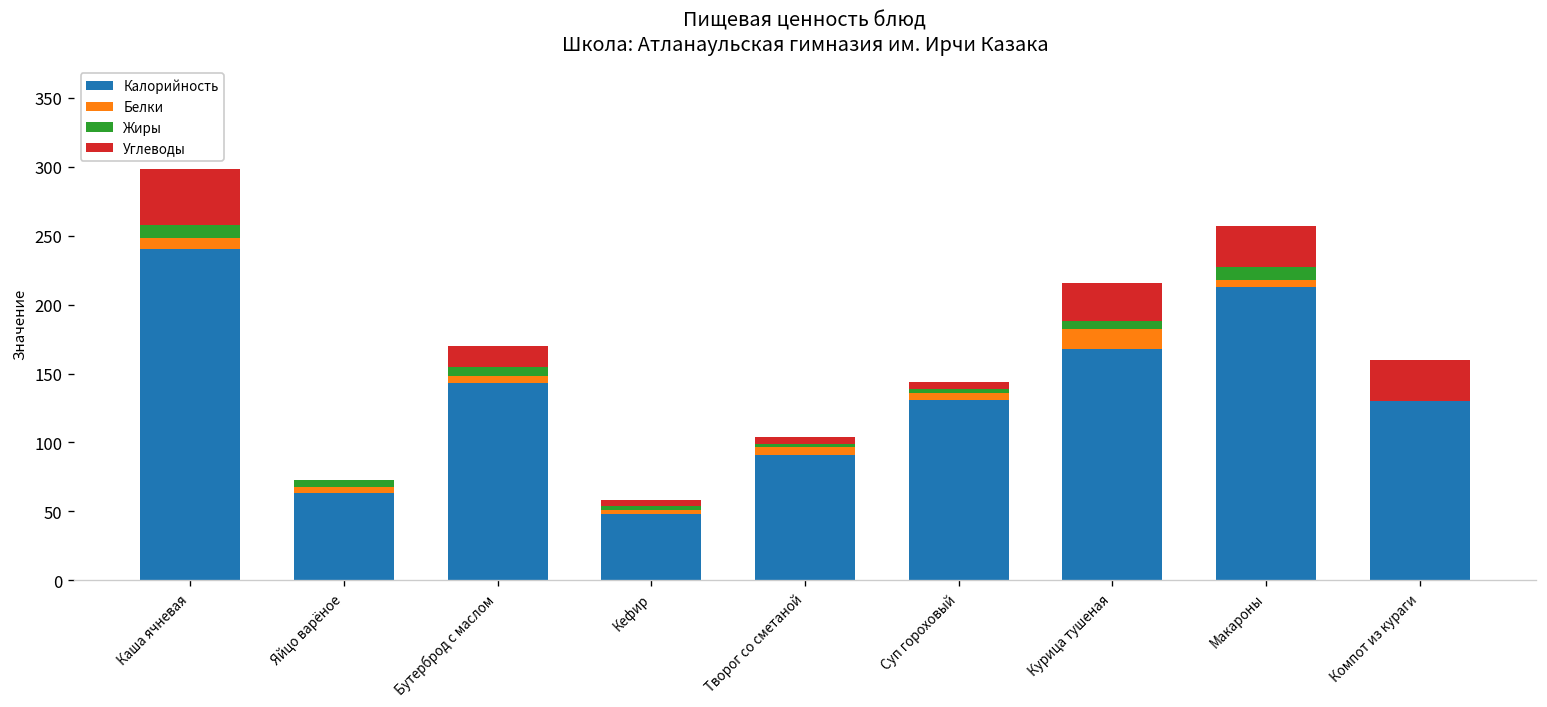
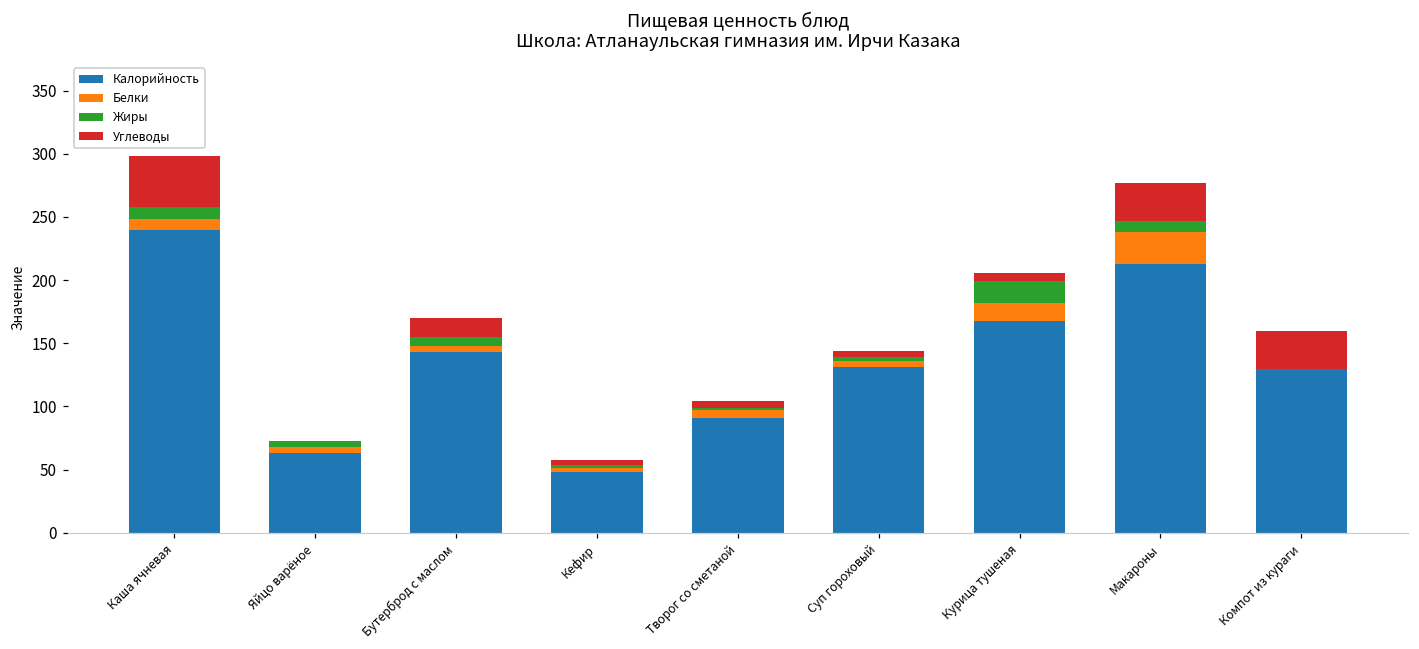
  {
    "Калорийность": {
      "Каша ячневая": 240,
      "Яйцо варёное": 63,
      "Бутерброд с маслом": 143,
      "Кефир": 48,
      "Творог со сметаной": 91,
      "Суп гороховый": 131,
      "Курица тушеная": 168,
      "Макароны": 213,
      "Компот из кураги": 130
    },
    "Белки": {
      "Каша ячневая": 8,
      "Яйцо варёное": 5,
      "Бутерброд с маслом": 5,
      "Кефир": 3,
      "Творог со сметаной": 6,
      "Суп гороховый": 5,
      "Курица тушеная": 14,
-     "Макароны": 5,
+     "Макароны": 25,
      "Компот из кураги": 0
    },
    "Жиры": {
      "Каша ячневая": 10,
      "Яйцо варёное": 5,
      "Бутерброд с маслом": 7,
      "Кефир": 3,
      "Суп гороховый": 3,
-     "Курица тушеная": 6,
+     "Курица тушеная": 17,
      "Макароны": 9,
      "Компот из кураги": 0
    },
    "Углеводы": {
      "Каша ячневая": 40,
      "Яйцо варёное": 0,
      "Бутерброд с маслом": 15,
      "Кефир": 4,
      "Творог со сметаной": 5,
      "Суп гороховый": 5,
-     "Курица тушеная": 28,
+     "Курица тушеная": 7,
      "Макароны": 30,
      "Компот из кураги": 30
    }
  }
